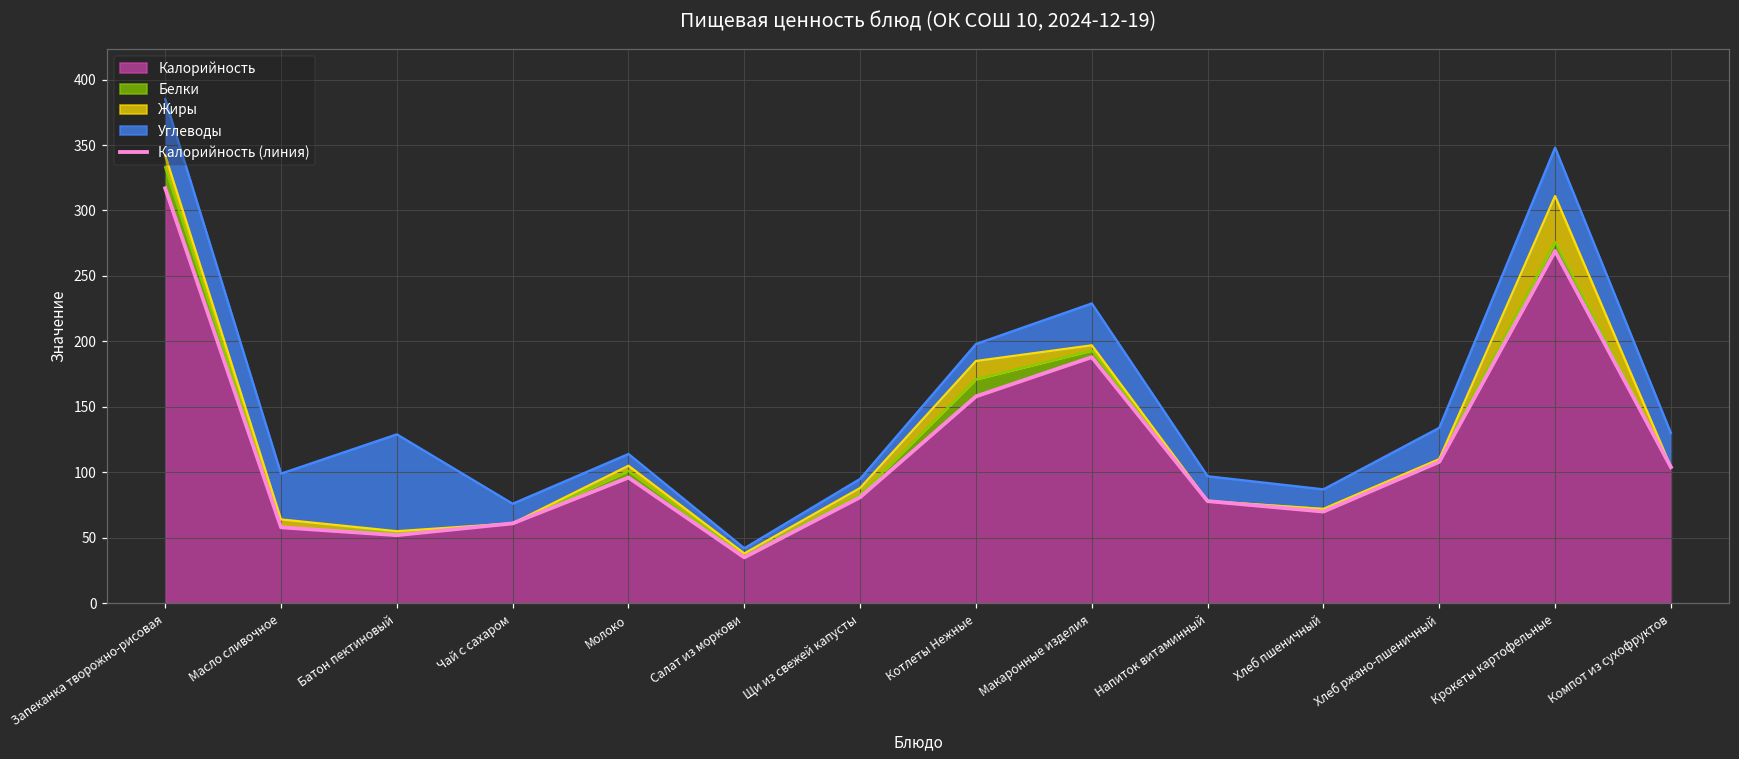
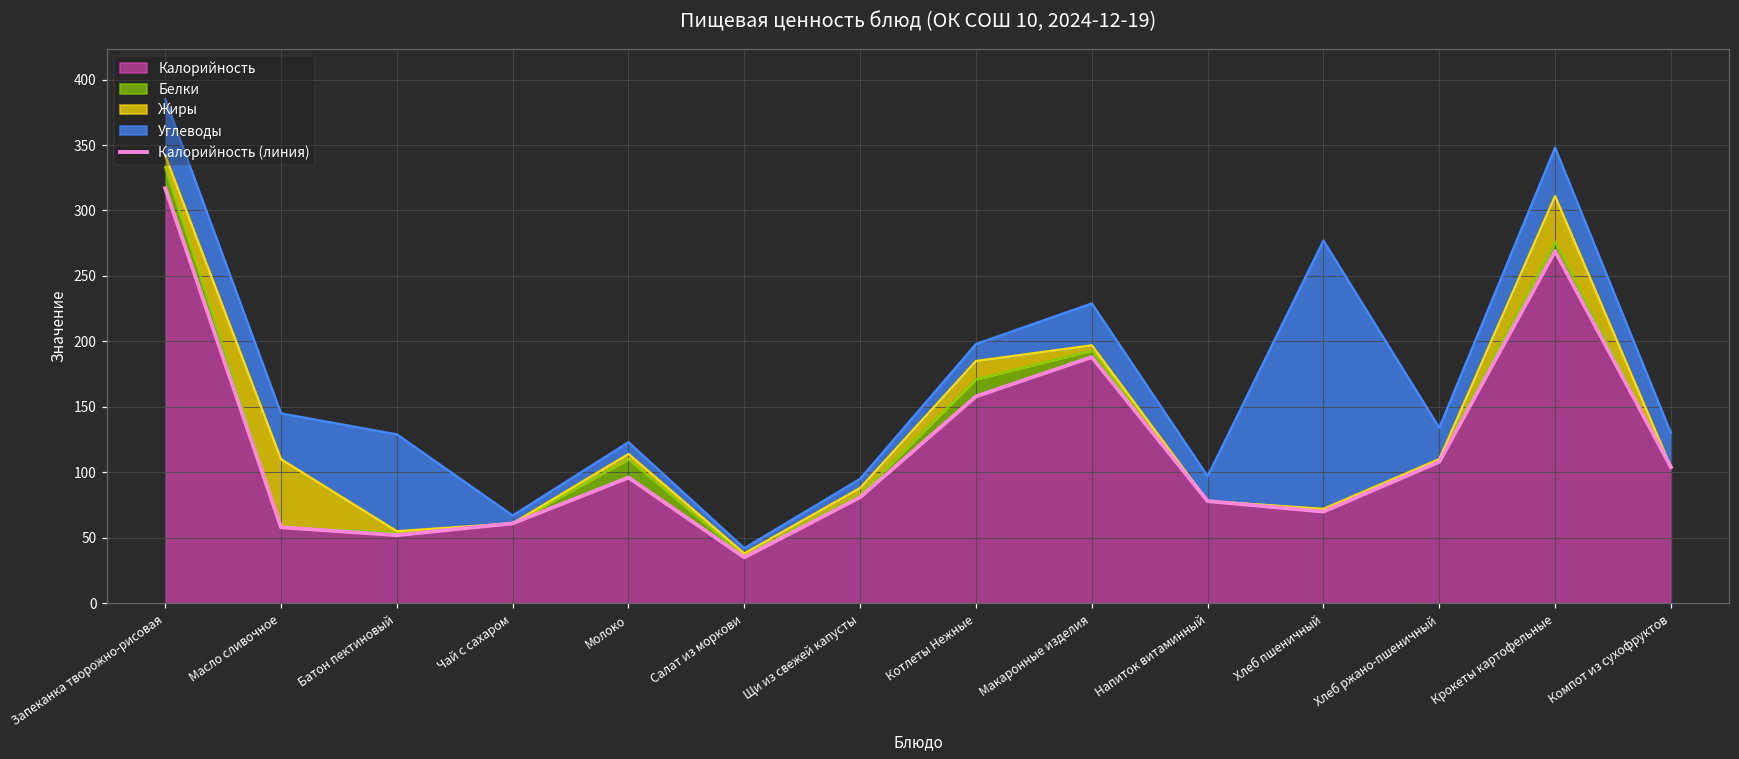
  {
    "Калорийность": {
      "Запеканка творожно-рисовая": 317,
      "Молоко": 96,
      "Котлеты Нежные": 158,
      "Макаронные изделия": 188,
      "Крокеты картофельные": 269
    },
    "Белки": {
      "Запеканка творожно-рисовая": 16,
-     "Молоко": 5,
+     "Молоко": 14,
      "Котлеты Нежные": 13,
      "Макаронные изделия": 5,
      "Крокеты картофельные": 7
    },
    "Жиры": {
-     "Масло сливочное": 6,
+     "Масло сливочное": 52,
      "Молоко": 4,
      "Щи из свежей капусты": 5,
      "Котлеты Нежные": 14,
      "Макаронные изделия": 4,
      "Крокеты картофельные": 35
    },
    "Углеводы": {
      "Масло сливочное": 35,
      "Батон пектиновый": 74,
-     "Чай с сахаром": 15,
+     "Чай с сахаром": 6,
      "Молоко": 9,
      "Салат из моркови": 4,
      "Щи из свежей капусты": 7,
      "Котлеты Нежные": 13,
      "Макаронные изделия": 32,
      "Напиток витаминный": 19,
-     "Хлеб пшеничный": 15,
+     "Хлеб пшеничный": 205,
      "Хлеб ржано-пшеничный": 24,
      "Крокеты картофельные": 37,
      "Компот из сухофруктов": 26
    }
  }
